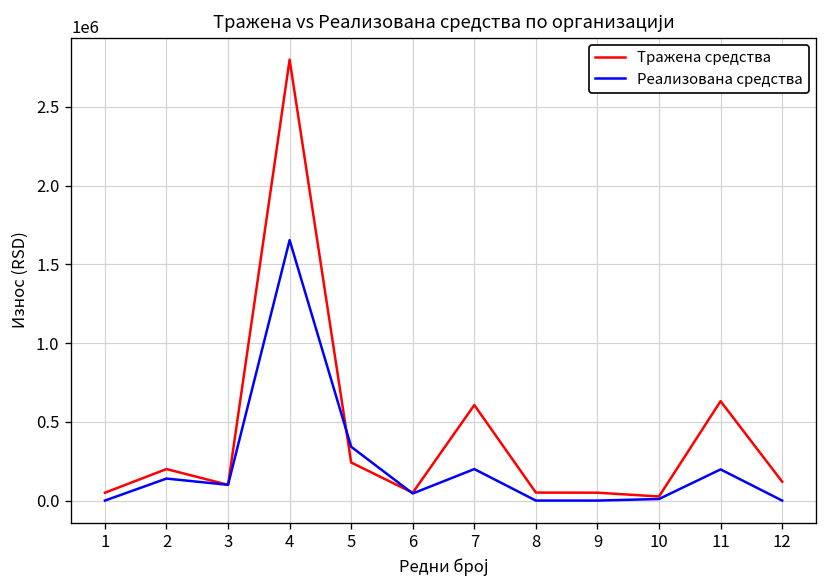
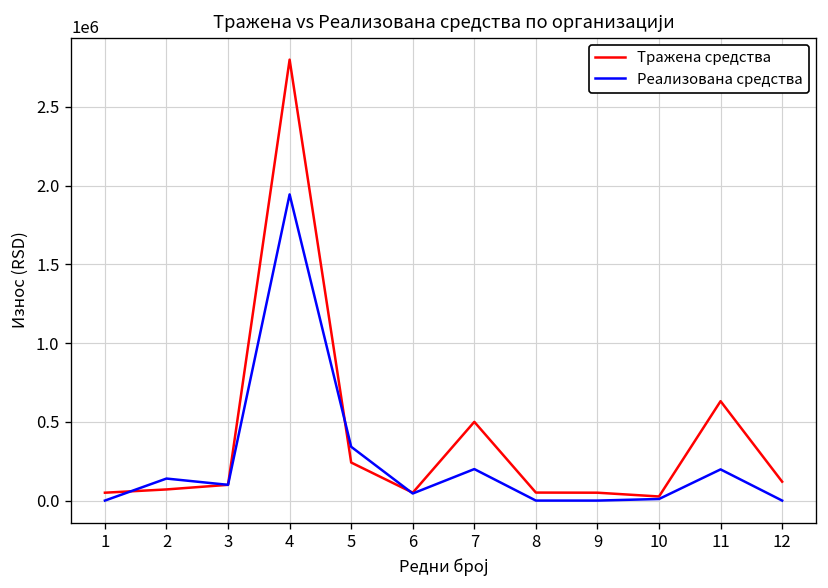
  {
    "Тражена средства": {
      "1": 50000,
-     "2": 200000,
+     "2": 70000,
      "4": 2800000,
      "5": 240000,
-     "7": 610000,
+     "7": 500000,
      "8": 50000,
      "9": 50000,
      "11": 630000,
      "12": 120000
    },
    "Реализована средства": {
      "1": 0,
      "2": 140000,
-     "4": 1650000,
+     "4": 1940000,
      "5": 340000,
      "7": 200000,
      "8": 0,
      "9": 0,
      "11": 200000,
      "12": 0
    }
  }
